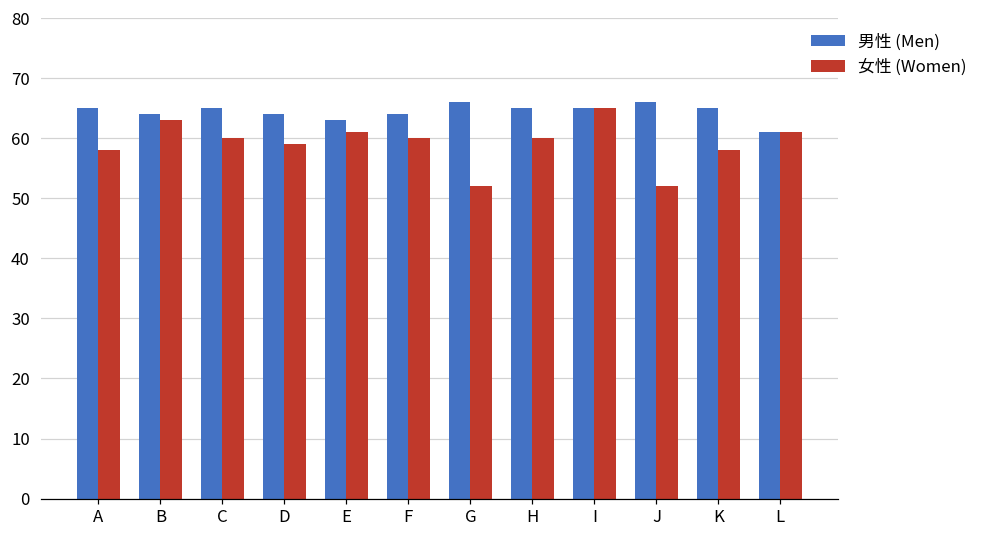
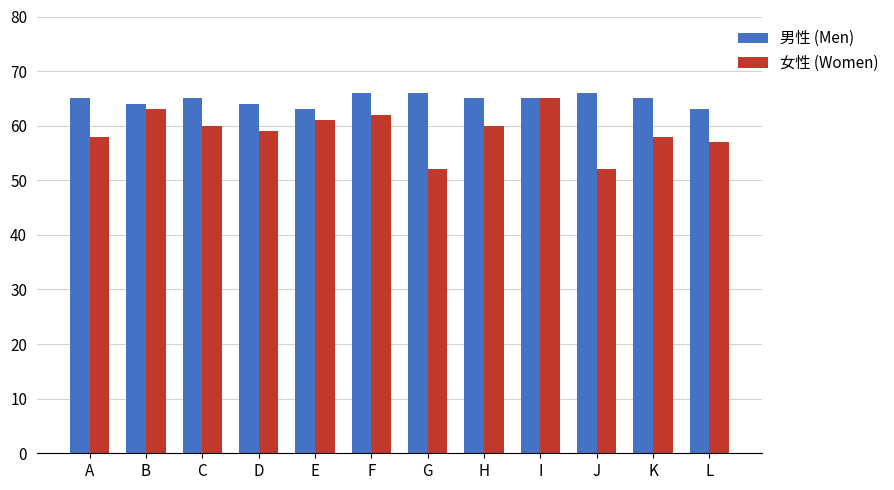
  {
    "男性 (Men)": {
      "A": 65,
      "B": 64,
      "C": 65,
      "D": 64,
      "E": 63,
-     "F": 64,
+     "F": 66,
      "G": 66,
      "H": 65,
      "I": 65,
      "J": 66,
      "K": 65,
-     "L": 61
+     "L": 63
    },
    "女性 (Women)": {
      "A": 58,
      "B": 63,
      "C": 60,
      "D": 59,
      "E": 61,
-     "F": 60,
+     "F": 62,
      "G": 52,
      "H": 60,
      "I": 65,
      "J": 52,
      "K": 58,
-     "L": 61
+     "L": 57
    }
  }
